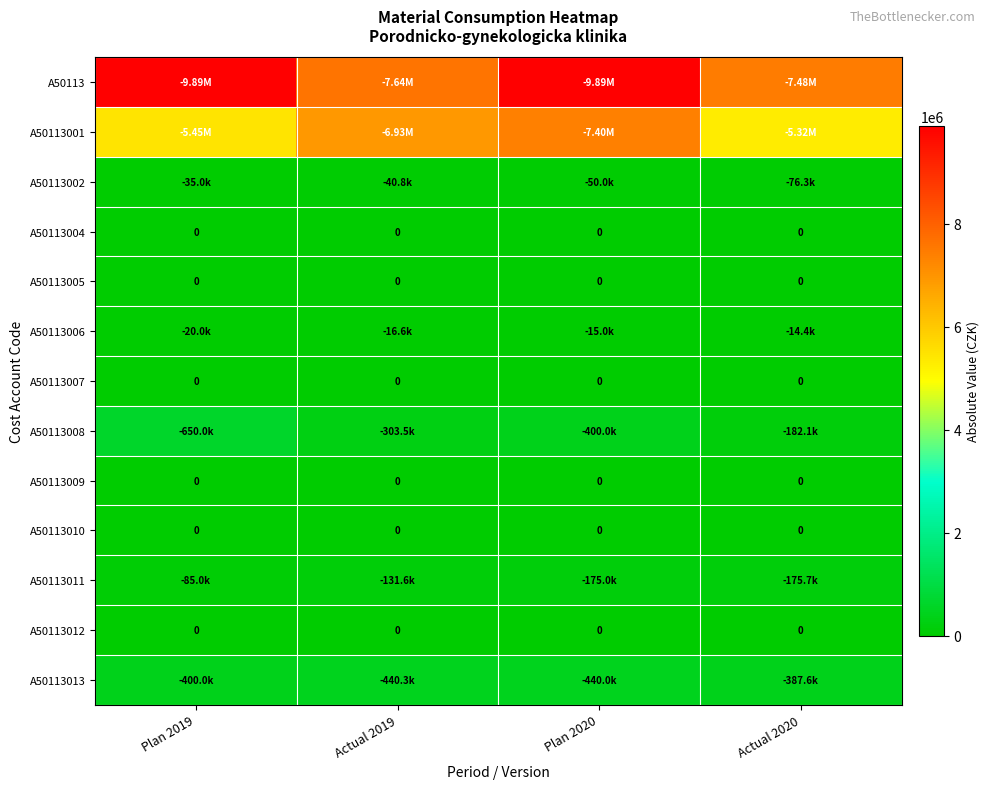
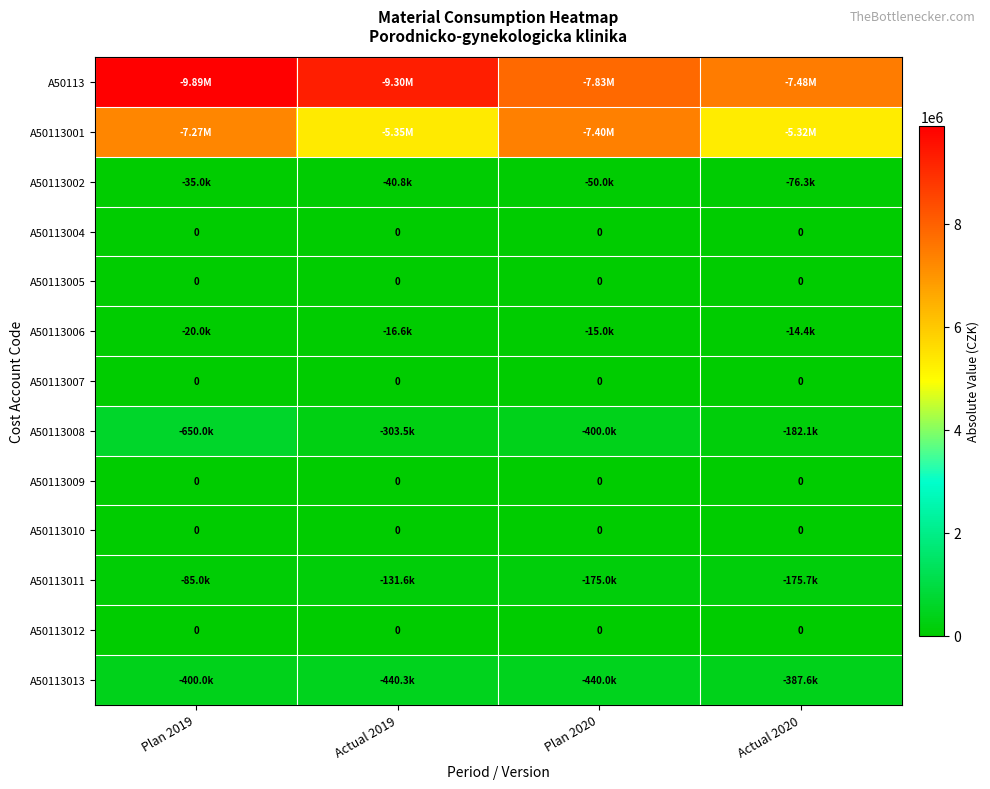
  {
    "A50113": {
      "Plan 2019": "-9.89M",
-     "Actual 2019": "-7.64M",
-     "Plan 2020": "-9.89M",
+     "Actual 2019": "-9.30M",
+     "Plan 2020": "-7.83M",
      "Actual 2020": "-7.48M"
    },
    "A50113001": {
-     "Plan 2019": "-5.45M",
-     "Actual 2019": "-6.93M",
+     "Plan 2019": "-7.27M",
+     "Actual 2019": "-5.35M",
      "Plan 2020": "-7.40M",
      "Actual 2020": "-5.32M"
    },
    "A50113002": {
      "Plan 2019": "-35.0k",
      "Actual 2019": "-40.8k",
      "Plan 2020": "-50.0k",
      "Actual 2020": "-76.3k"
    },
    "A50113004": {
      "Plan 2019": "0",
      "Actual 2019": "0",
      "Plan 2020": "0",
      "Actual 2020": "0"
    },
    "A50113005": {
      "Plan 2019": "0",
      "Actual 2019": "0",
      "Plan 2020": "0",
      "Actual 2020": "0"
    },
    "A50113006": {
      "Plan 2019": "-20.0k",
      "Actual 2019": "-16.6k",
      "Plan 2020": "-15.0k",
      "Actual 2020": "-14.4k"
    },
    "A50113007": {
      "Plan 2019": "0",
      "Actual 2019": "0",
      "Plan 2020": "0",
      "Actual 2020": "0"
    },
    "A50113008": {
      "Plan 2019": "-650.0k",
      "Actual 2019": "-303.5k",
      "Plan 2020": "-400.0k",
      "Actual 2020": "-182.1k"
    },
    "A50113009": {
      "Plan 2019": "0",
      "Actual 2019": "0",
      "Plan 2020": "0",
      "Actual 2020": "0"
    },
    "A50113010": {
      "Plan 2019": "0",
      "Actual 2019": "0",
      "Plan 2020": "0",
      "Actual 2020": "0"
    },
    "A50113011": {
      "Plan 2019": "-85.0k",
      "Actual 2019": "-131.6k",
      "Plan 2020": "-175.0k",
      "Actual 2020": "-175.7k"
    },
    "A50113012": {
      "Plan 2019": "0",
      "Actual 2019": "0",
      "Plan 2020": "0",
      "Actual 2020": "0"
    },
    "A50113013": {
      "Plan 2019": "-400.0k",
      "Actual 2019": "-440.3k",
      "Plan 2020": "-440.0k",
      "Actual 2020": "-387.6k"
    }
  }
